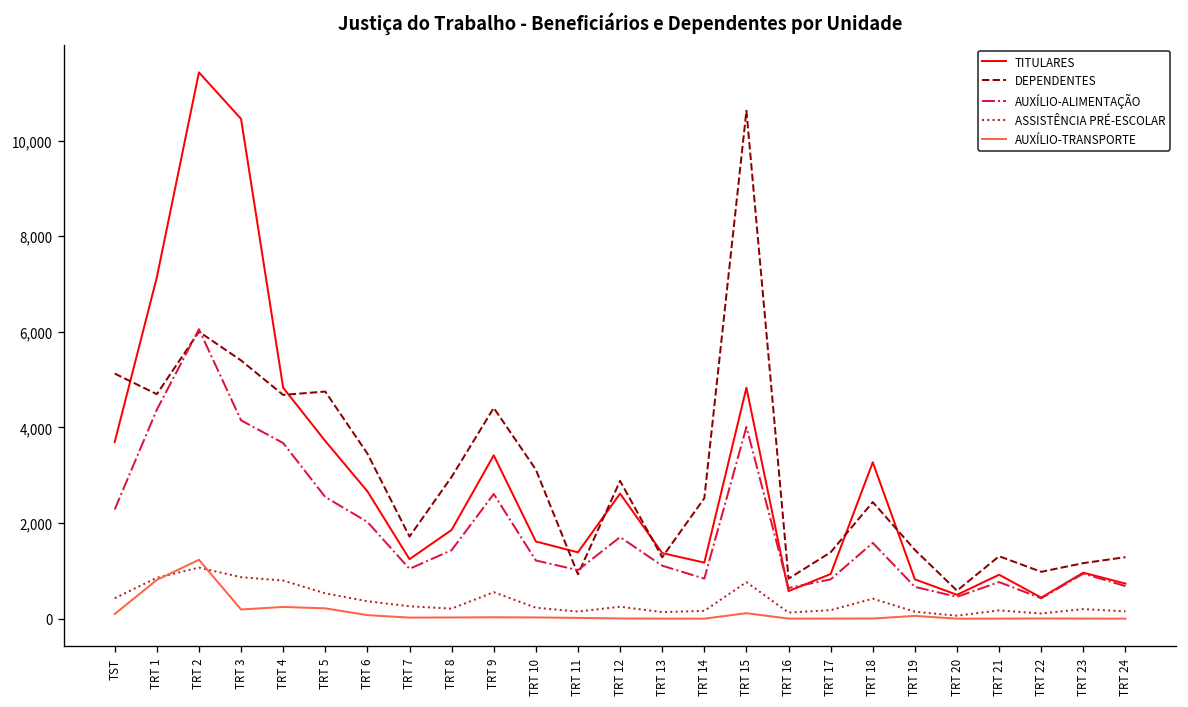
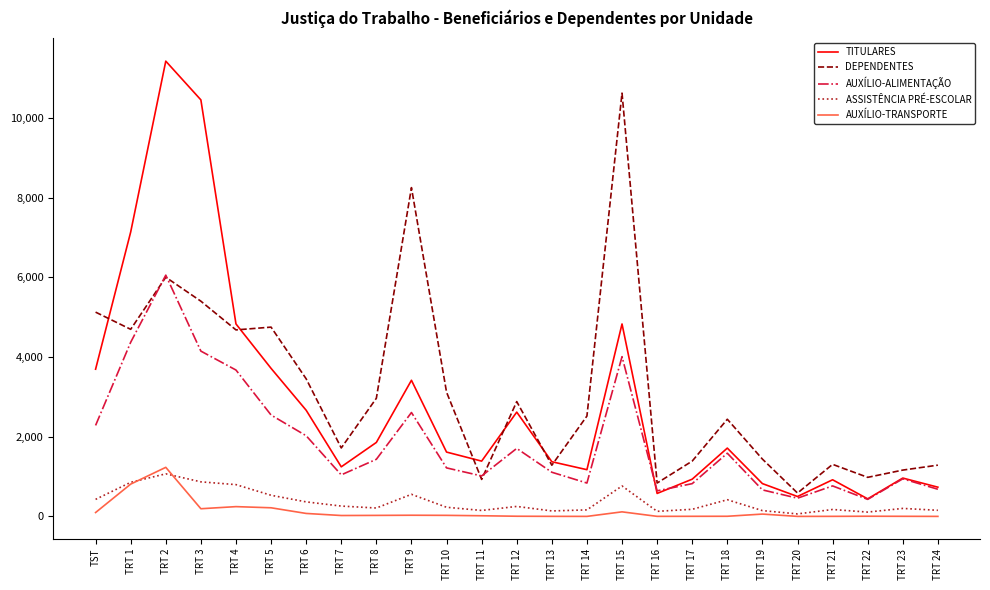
  {
    "TITULARES": {
      "TST": "3,700",
      "TRT 1": "7,100",
      "TRT 2": "11,400",
      "TRT 3": "10,500",
      "TRT 4": "4,800",
      "TRT 5": "3,700",
      "TRT 6": "2,700",
      "TRT 7": "1,200",
      "TRT 8": "1,900",
      "TRT 9": "3,400",
      "TRT 10": "1,600",
      "TRT 11": "1,400",
      "TRT 12": "2,600",
      "TRT 13": "1,400",
      "TRT 14": "1,200",
      "TRT 15": "4,800",
      "TRT 16": "600",
      "TRT 17": "900",
-     "TRT 18": "3,300",
+     "TRT 18": "1,700",
      "TRT 19": "800",
      "TRT 21": "900"
    },
    "DEPENDENTES": {
      "TST": "5,100",
      "TRT 1": "4,700",
      "TRT 3": "5,400",
      "TRT 4": "4,700",
      "TRT 5": "4,800",
      "TRT 6": "3,500",
      "TRT 7": "1,700",
      "TRT 8": "3,000",
-     "TRT 9": "4,400",
+     "TRT 9": "8,300",
      "TRT 10": "3,100",
      "TRT 11": "900",
      "TRT 12": "2,900",
      "TRT 13": "1,300",
      "TRT 14": "2,500",
      "TRT 15": "10,600",
      "TRT 16": "800",
      "TRT 17": "1,400",
      "TRT 18": "2,400",
      "TRT 19": "1,400",
      "TRT 20": "600",
      "TRT 21": "1,300",
      "TRT 22": "1,000",
      "TRT 23": "1,200",
      "TRT 24": "1,300"
    },
    "AUXÍLIO-TRANSPORTE": {
      "TST": "100",
      "TRT 2": "1,200",
      "TRT 3": "200",
      "TRT 4": "200",
      "TRT 5": "200",
      "TRT 6": "100",
      "TRT 7": "0",
      "TRT 8": "0",
      "TRT 9": "0",
      "TRT 10": "0",
      "TRT 11": "0",
      "TRT 12": "0",
      "TRT 13": "0",
      "TRT 14": "0",
      "TRT 15": "100",
      "TRT 16": "0",
      "TRT 17": "0",
      "TRT 18": "0",
      "TRT 19": "100",
      "TRT 21": "0",
      "TRT 22": "0",
      "TRT 23": "0",
      "TRT 24": "0"
    }
  }
